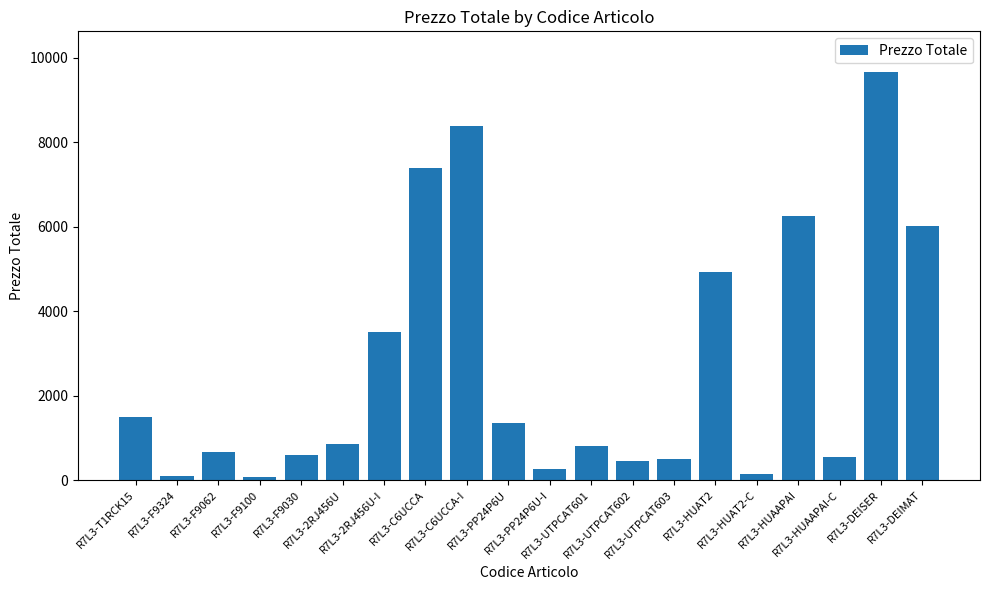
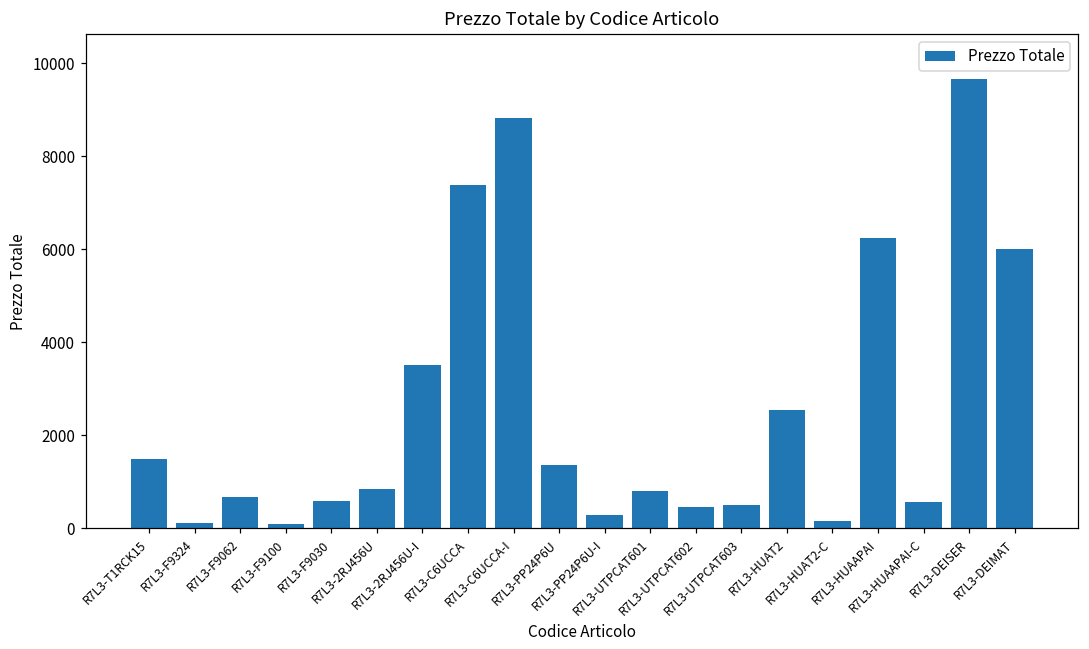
  {
    "R7L3-T1RCK15": 1500,
    "R7L3-F9324": 100,
    "R7L3-F9062": 700,
    "R7L3-F9100": 100,
    "R7L3-F9030": 600,
    "R7L3-2RJ456U": 800,
    "R7L3-2RJ456U-I": 3500,
    "R7L3-C6UCCA": 7400,
-   "R7L3-C6UCCA-I": 8400,
+   "R7L3-C6UCCA-I": 8800,
    "R7L3-PP24P6U": 1400,
    "R7L3-PP24P6U-I": 300,
    "R7L3-UTPCAT601": 800,
    "R7L3-UTPCAT602": 400,
    "R7L3-UTPCAT603": 500,
-   "R7L3-HUAT2": 4900,
+   "R7L3-HUAT2": 2500,
    "R7L3-HUAT2-C": 100,
    "R7L3-HUAAPAI": 6300,
    "R7L3-HUAAPAI-C": 500,
    "R7L3-DEISER": 9700,
    "R7L3-DEIMAT": 6000
  }
